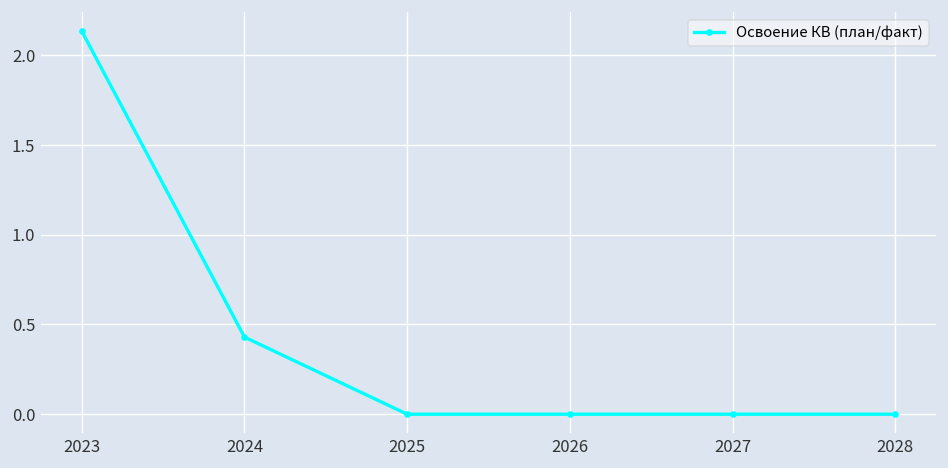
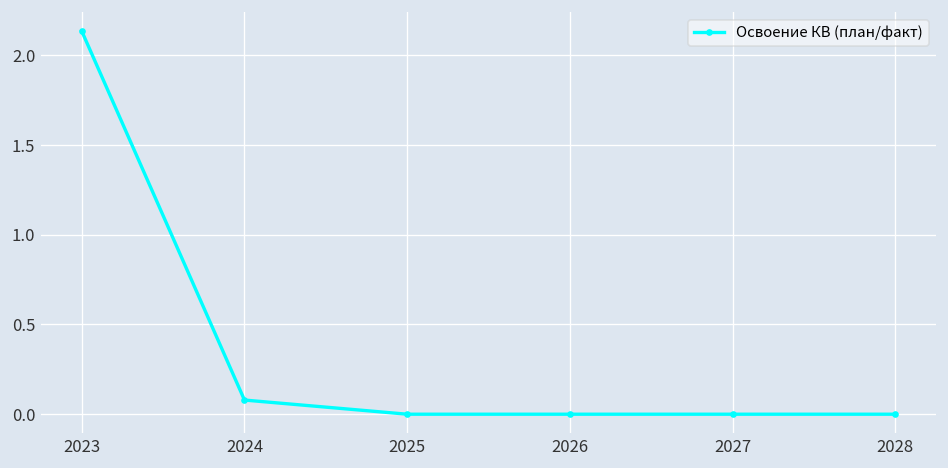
  {
    "2023": 2.13,
-   "2024": 0.43,
+   "2024": 0.08,
    "2025": 0.00,
    "2026": 0.00,
    "2027": 0.00,
    "2028": 0.00
  }
